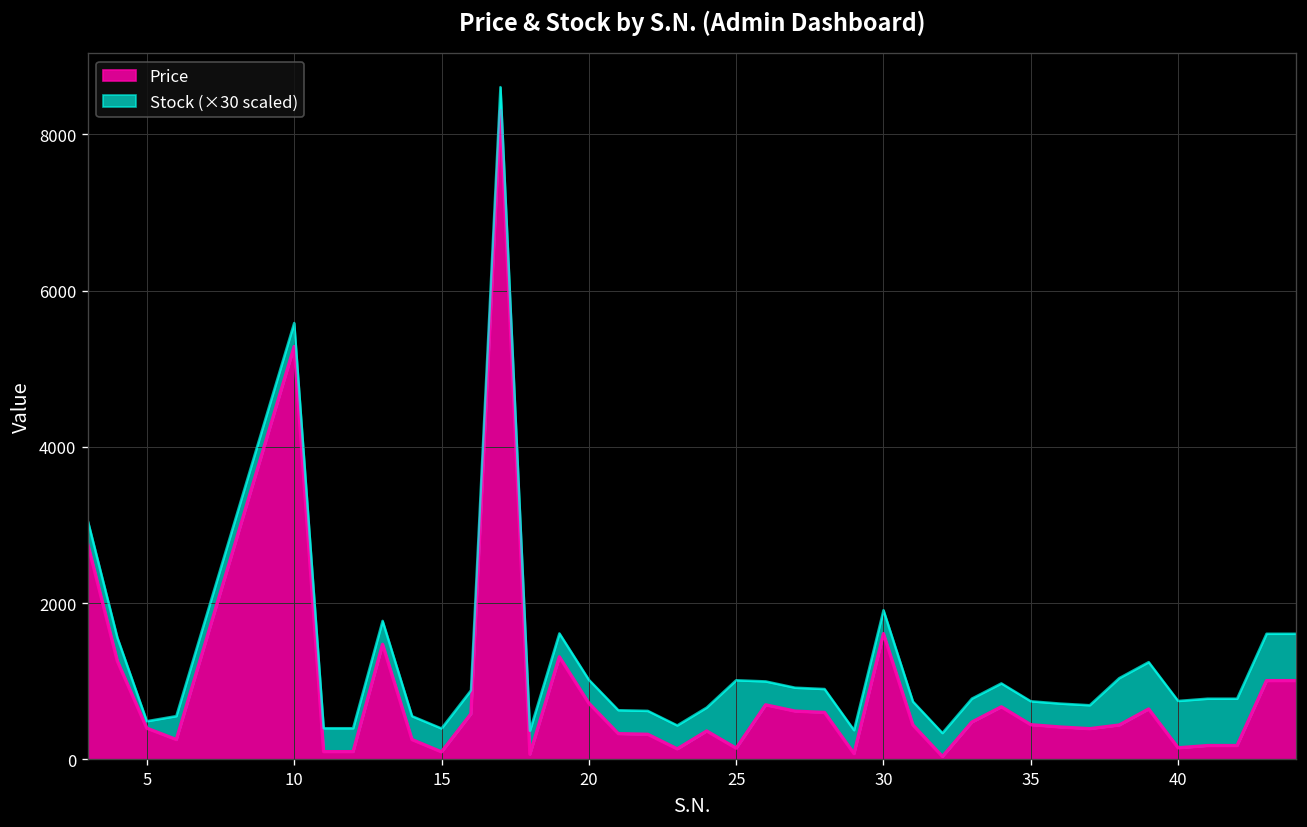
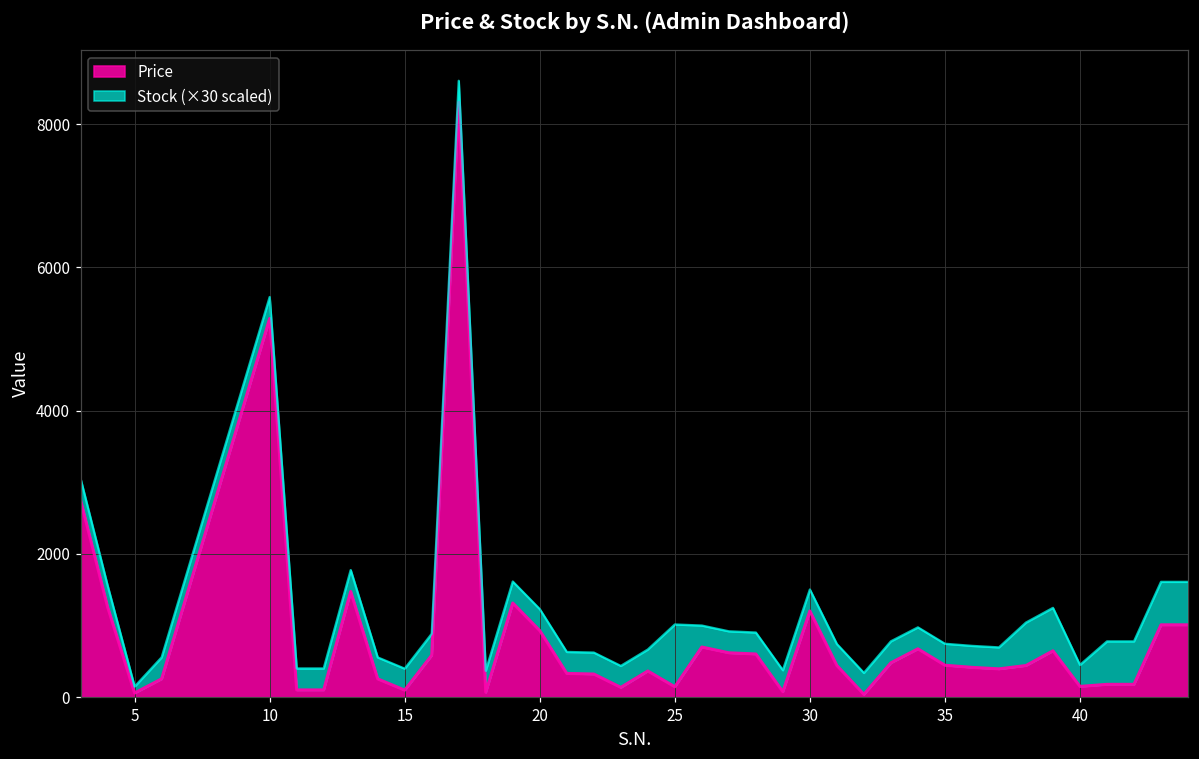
  {
    "Price": {
-     "5": 400,
+     "5": 100,
      "10": 5300,
      "15": 100,
-     "20": 700,
+     "20": 900,
      "25": 100,
-     "30": 1600,
+     "30": 1200,
      "35": 400,
      "40": 100
    },
    "Stock (×30 scaled)": {
      "5": 100,
      "10": 300,
      "15": 300,
      "20": 300,
      "25": 900,
      "30": 300,
      "35": 300,
-     "40": 600
+     "40": 300
    }
  }
